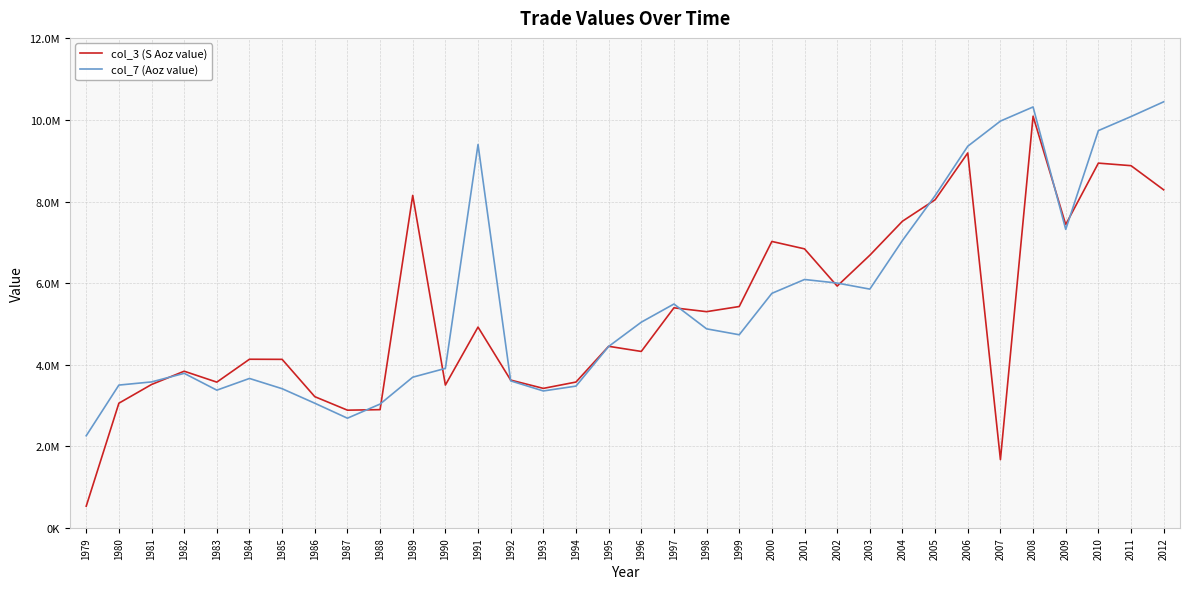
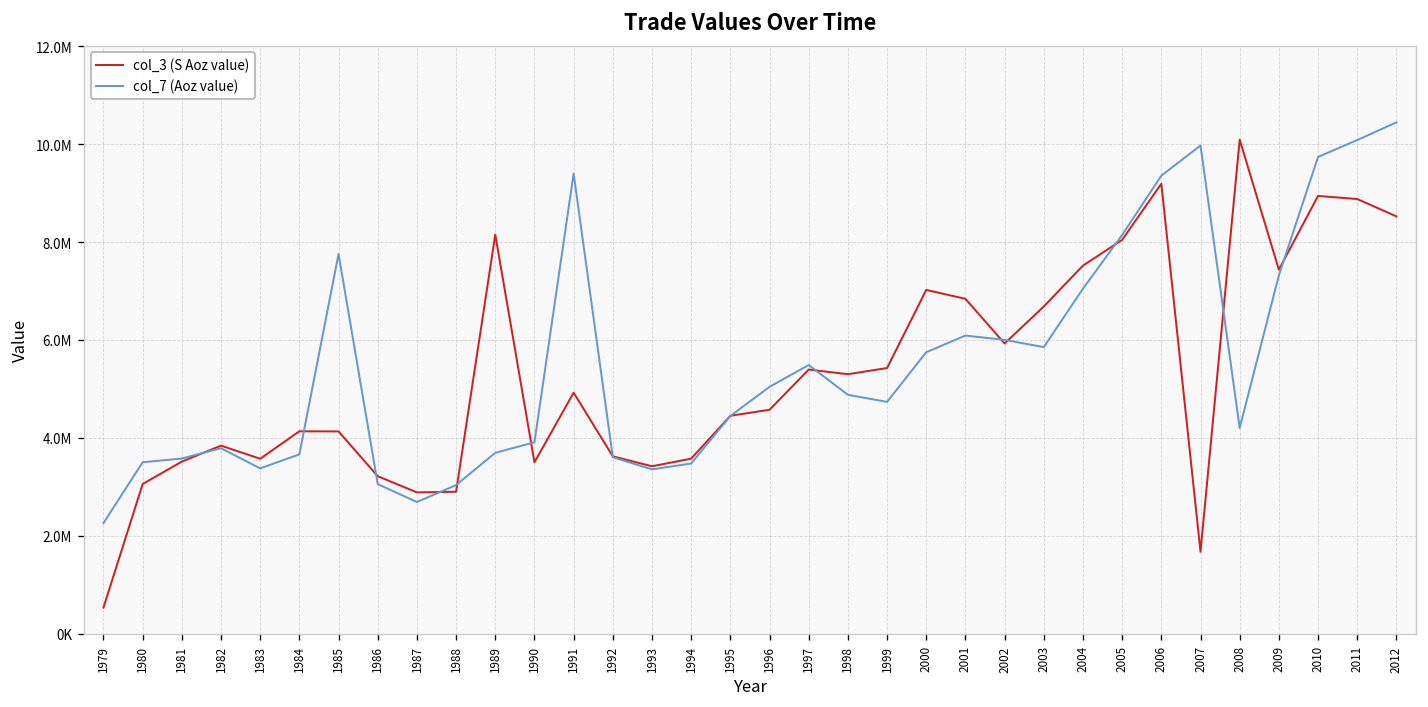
  {
    "col_3 (S Aoz value)": {
      "1979": 500000,
      "1980": 3100000,
      "1981": 3500000,
      "1983": 3600000,
      "1984": 4100000,
      "1985": 4100000,
      "1986": 3200000,
      "1987": 2900000,
      "1988": 2900000,
      "1989": 8200000,
      "1990": 3500000,
      "1991": 4900000,
      "1993": 3400000,
      "1994": 3600000,
-     "1996": 4300000,
+     "1996": 4600000,
      "1997": 5400000,
      "1998": 5300000,
      "1999": 5400000,
      "2000": 7000000,
      "2001": 6800000,
      "2002": 5900000,
      "2003": 6700000,
      "2004": 7500000,
      "2005": 8000000,
      "2006": 9200000,
      "2007": 1700000,
      "2008": 10100000,
      "2009": 7400000,
      "2010": 8900000,
      "2011": 8900000,
-     "2012": 8300000
+     "2012": 8500000
    },
    "col_7 (Aoz value)": {
      "1979": 2300000,
      "1980": 3500000,
      "1981": 3600000,
      "1983": 3400000,
      "1984": 3700000,
-     "1985": 3400000,
+     "1985": 7800000,
      "1986": 3100000,
      "1987": 2700000,
      "1988": 3000000,
      "1989": 3700000,
      "1990": 3900000,
      "1991": 9400000,
      "1993": 3400000,
      "1994": 3500000,
      "1996": 5000000,
      "1997": 5500000,
      "1998": 4900000,
      "1999": 4700000,
      "2000": 5700000,
      "2001": 6100000,
      "2002": 6000000,
      "2003": 5900000,
      "2004": 7000000,
      "2005": 8100000,
      "2006": 9400000,
      "2007": 10000000,
-     "2008": 10300000,
+     "2008": 4200000,
      "2009": 7300000,
      "2010": 9700000,
      "2011": 10100000,
      "2012": 10400000
    }
  }
